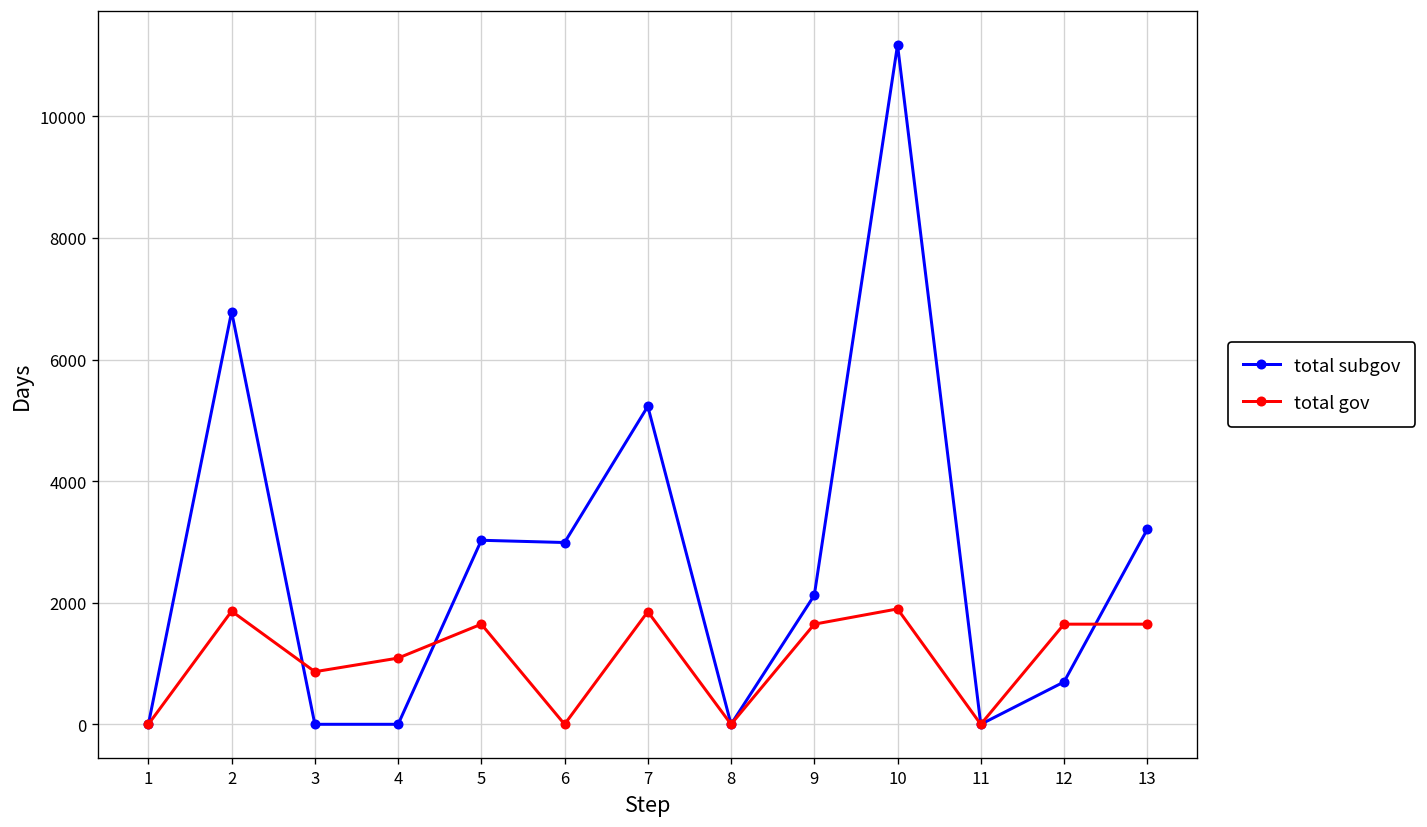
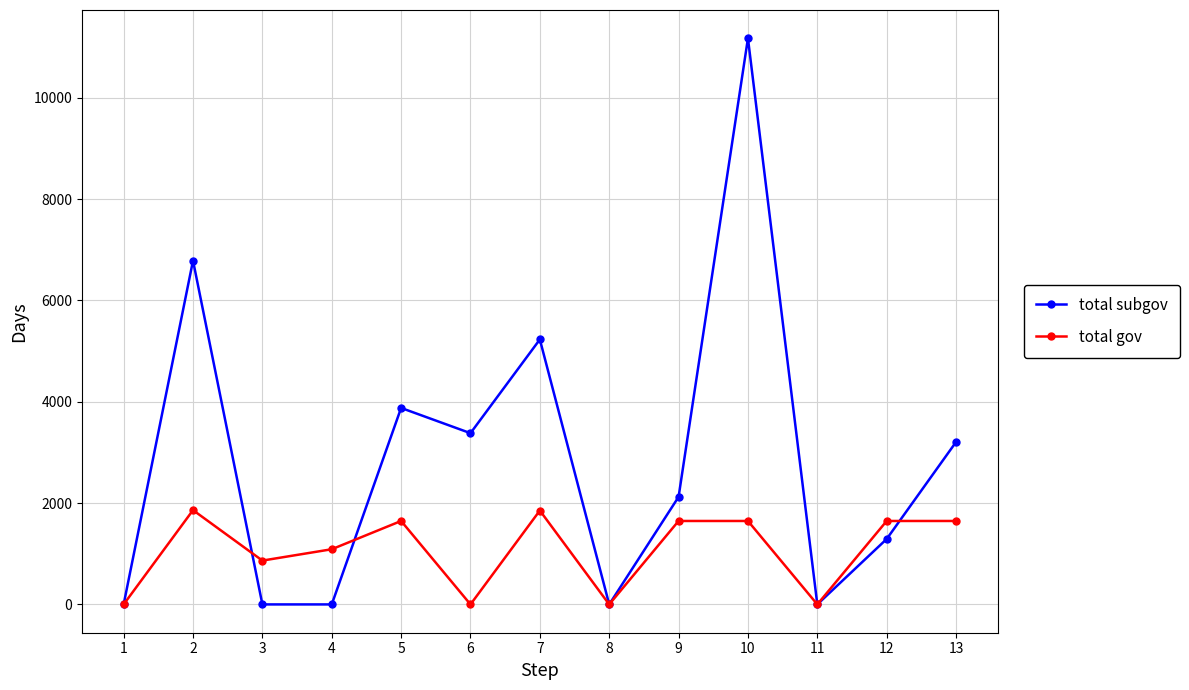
  {
    "total subgov": {
      "2": 6800,
      "3": 0,
      "4": 0,
-     "5": 3000,
-     "6": 3000,
+     "5": 3900,
+     "6": 3400,
      "7": 5200,
      "9": 2100,
      "10": 11200,
-     "12": 700,
+     "12": 1300,
      "13": 3200
    },
    "total gov": {
      "2": 1900,
      "3": 900,
      "4": 1100,
      "5": 1600,
      "6": 0,
      "7": 1900,
      "9": 1600,
-     "10": 1900,
+     "10": 1600,
      "12": 1600,
      "13": 1600
    }
  }
